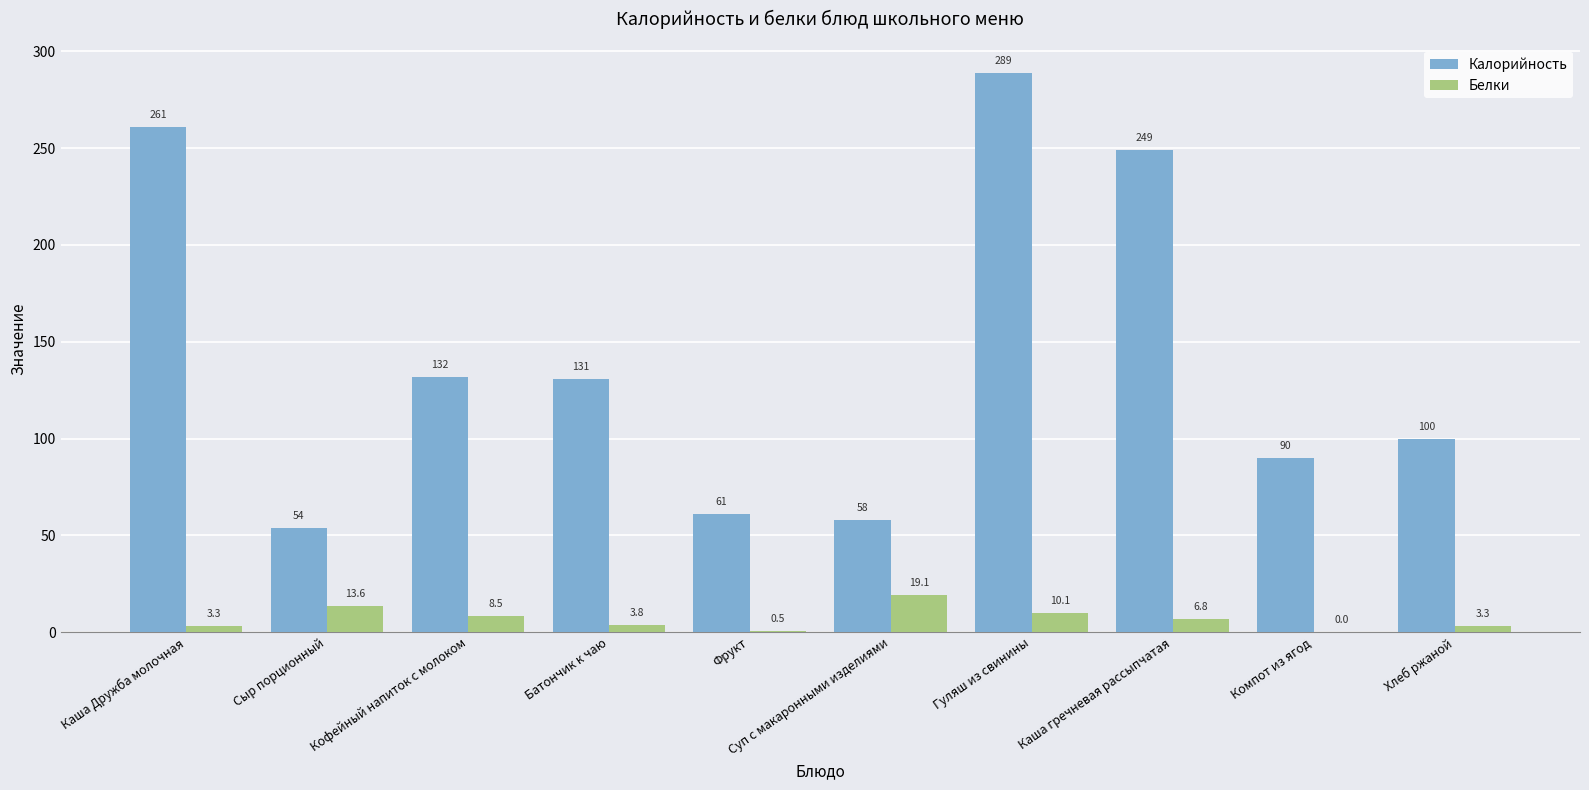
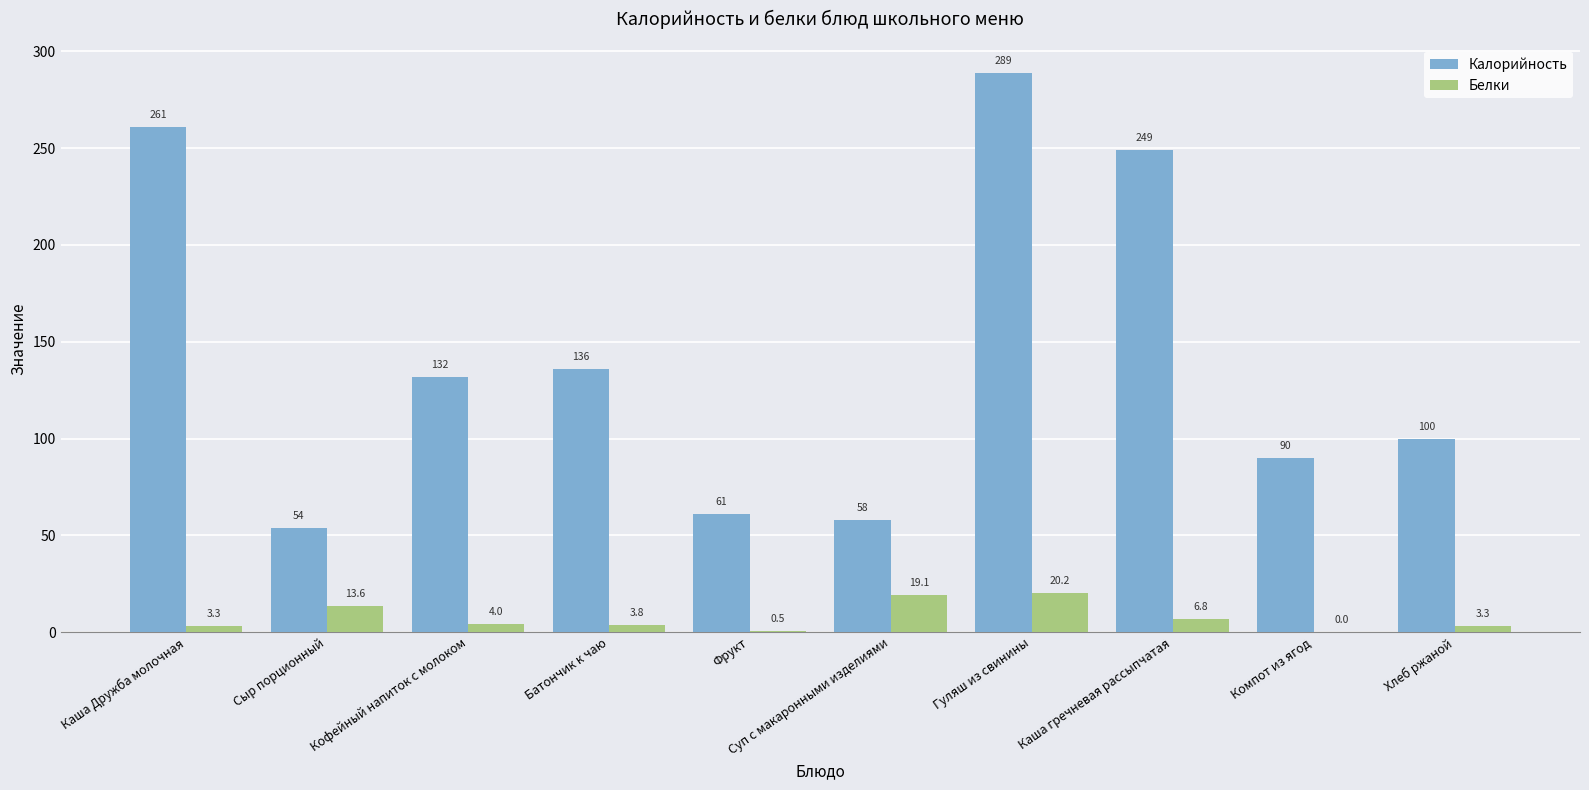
  {
    "Калорийность": {
      "Каша Дружба молочная": 261,
      "Сыр порционный": 54,
      "Кофейный напиток с молоком": 132,
-     "Батончик к чаю": 131,
+     "Батончик к чаю": 136,
      "Фрукт": 61,
      "Суп с макаронными изделиями": 58,
      "Гуляш из свинины": 289,
      "Каша гречневая рассыпчатая": 249,
      "Компот из ягод": 90,
      "Хлеб ржаной": 100
    },
    "Белки": {
      "Каша Дружба молочная": 3.3,
      "Сыр порционный": 13.6,
-     "Кофейный напиток с молоком": 8.5,
+     "Кофейный напиток с молоком": 4.0,
      "Батончик к чаю": 3.8,
      "Фрукт": 0.5,
      "Суп с макаронными изделиями": 19.1,
-     "Гуляш из свинины": 10.1,
+     "Гуляш из свинины": 20.2,
      "Каша гречневая рассыпчатая": 6.8,
      "Компот из ягод": 0.0,
      "Хлеб ржаной": 3.3
    }
  }
